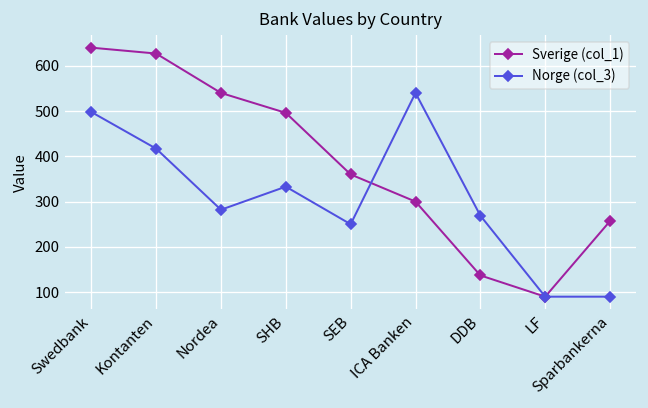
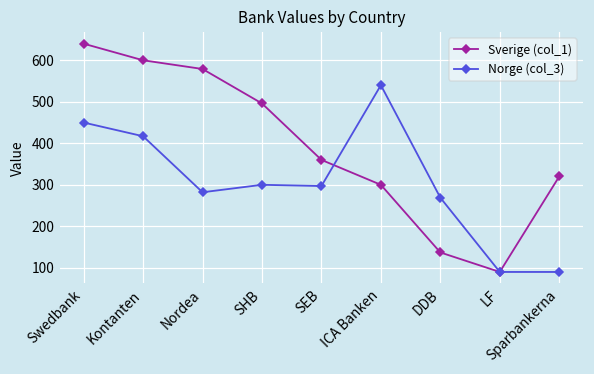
  {
    "Sverige (col_1)": {
      "Swedbank": 640,
-     "Kontanten": 630,
-     "Nordea": 540,
+     "Kontanten": 600,
+     "Nordea": 580,
      "SHB": 500,
      "SEB": 360,
      "ICA Banken": 300,
      "DDB": 140,
-     "Sparbankerna": 260
+     "Sparbankerna": 320
    },
    "Norge (col_3)": {
-     "Swedbank": 500,
+     "Swedbank": 450,
      "Kontanten": 420,
      "Nordea": 280,
-     "SHB": 330,
-     "SEB": 250,
+     "SHB": 300,
+     "SEB": 300,
      "ICA Banken": 540,
      "DDB": 270,
      "Sparbankerna": 90
    }
  }
